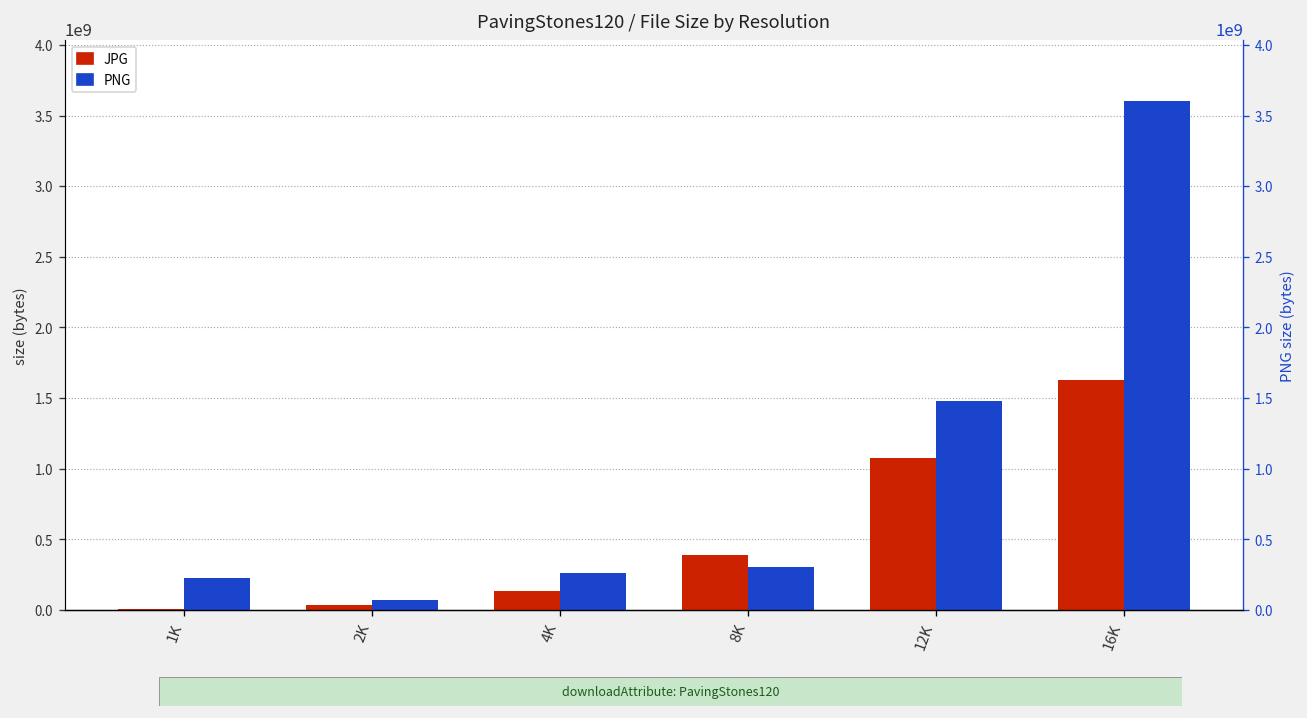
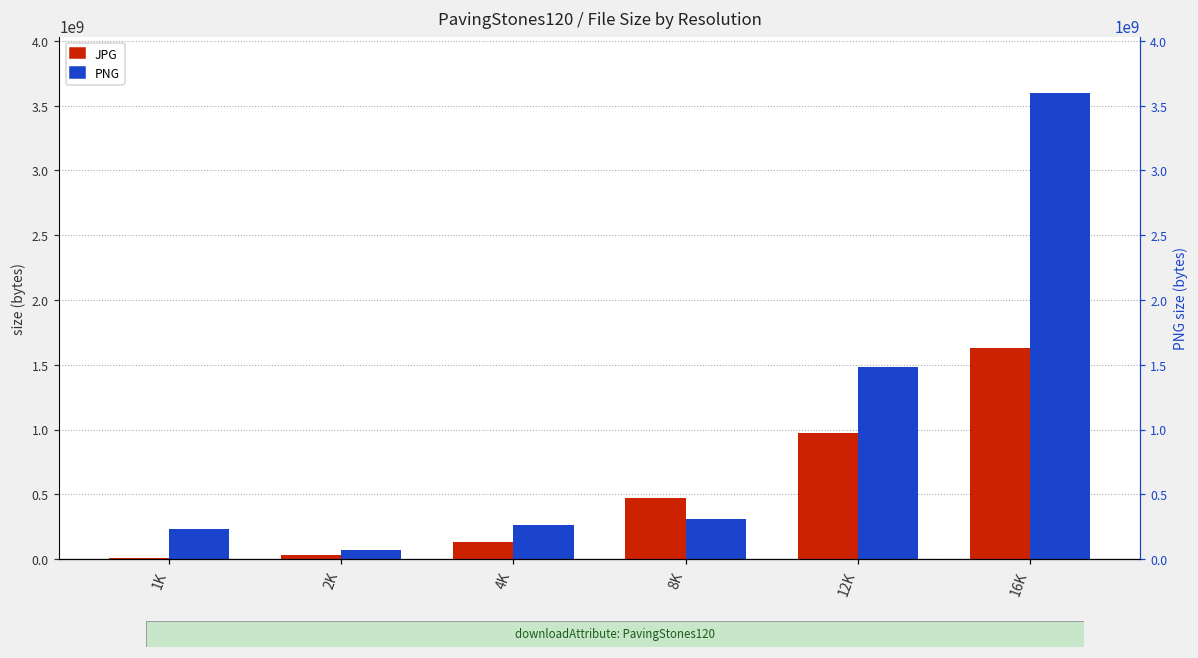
  {
    "JPG": {
      "2K": 30000000,
      "4K": 130000000,
-     "8K": 390000000,
-     "12K": 1080000000,
+     "8K": 470000000,
+     "12K": 970000000,
      "16K": 1630000000
    },
    "PNG": {
      "1K": 230000000,
      "2K": 70000000,
      "4K": 260000000,
      "8K": 310000000,
      "12K": 1480000000,
      "16K": 3600000000
    }
  }
